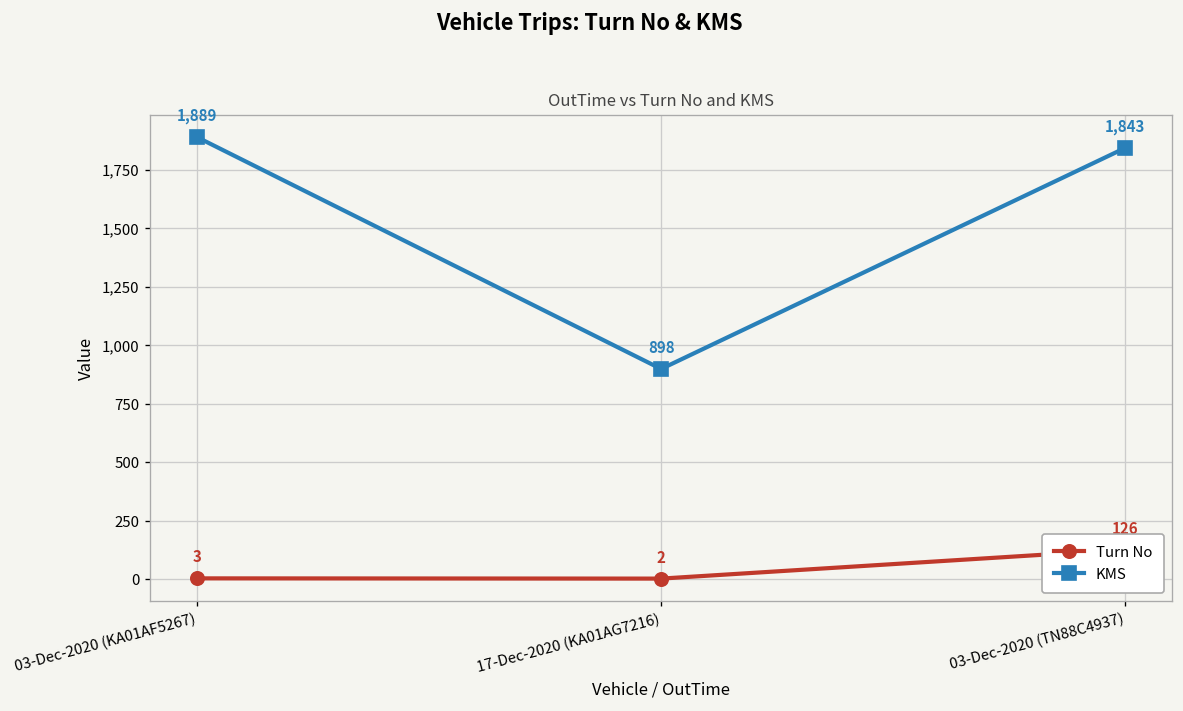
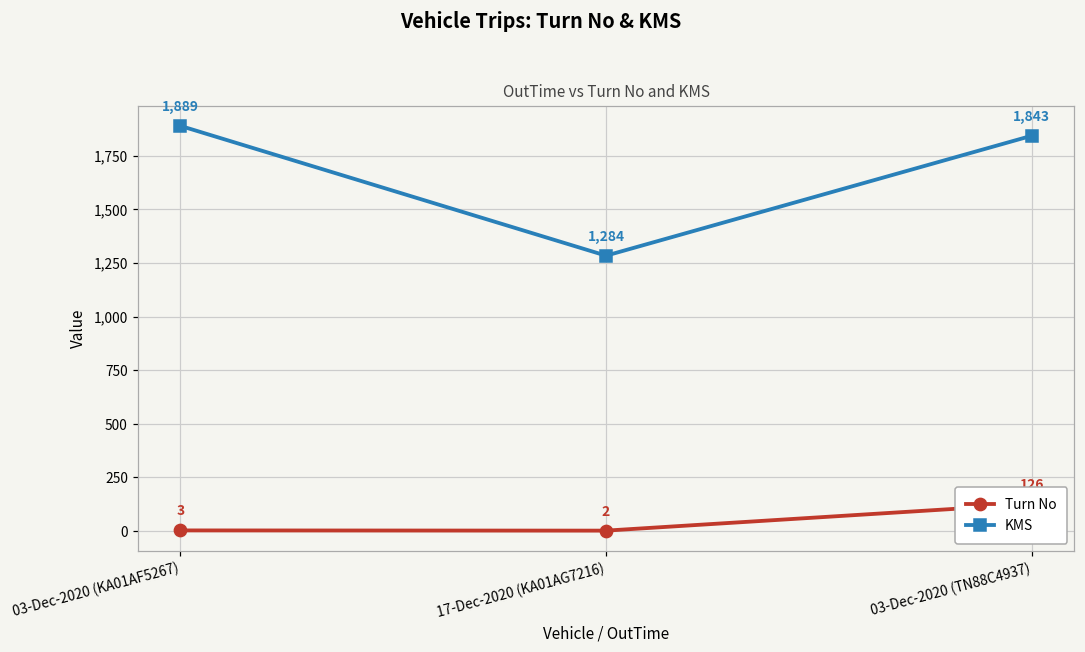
  {
    "Turn No": {
      "03-Dec-2020 (KA01AF5267)": "3",
      "17-Dec-2020 (KA01AG7216)": "2"
    },
    "KMS": {
      "03-Dec-2020 (KA01AF5267)": "1,889",
-     "17-Dec-2020 (KA01AG7216)": "898",
+     "17-Dec-2020 (KA01AG7216)": "1,284",
      "03-Dec-2020 (TN88C4937)": "1,843"
    }
  }
